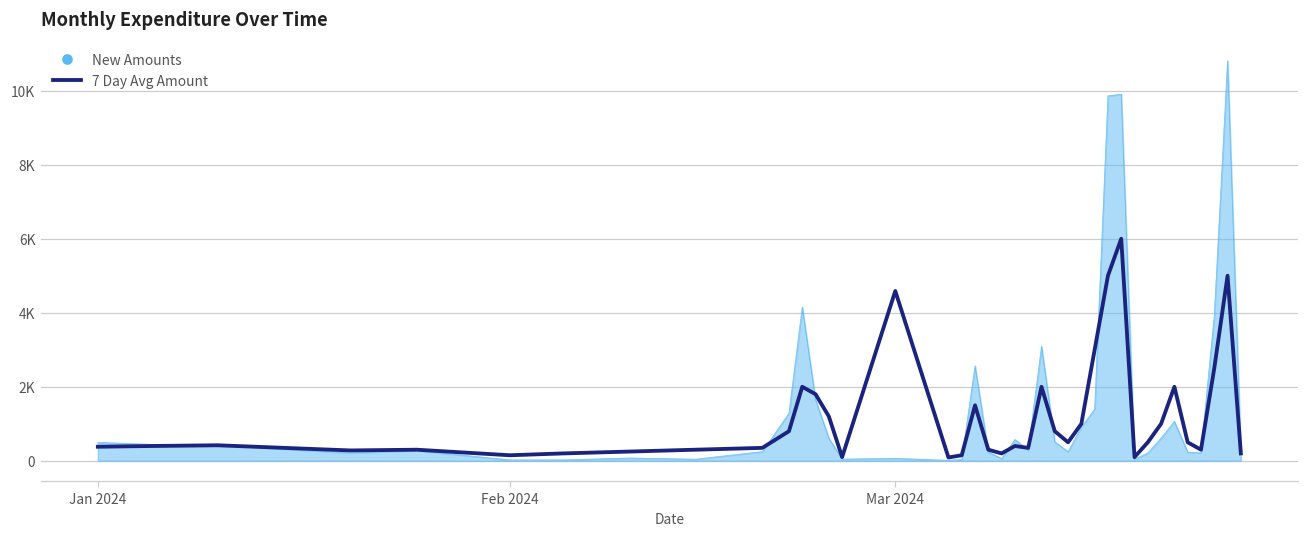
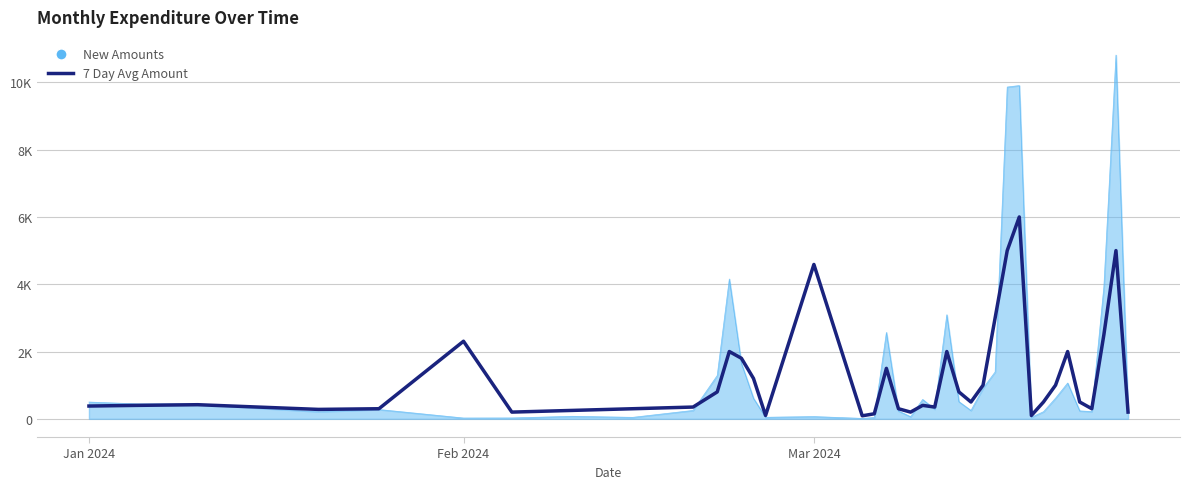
  {
    "7 Day Avg Amount": {
      "Jan 2024": 400,
-     "Feb 2024": 200,
+     "Feb 2024": 2300,
      "Mar 2024": 4600
    }
  }
